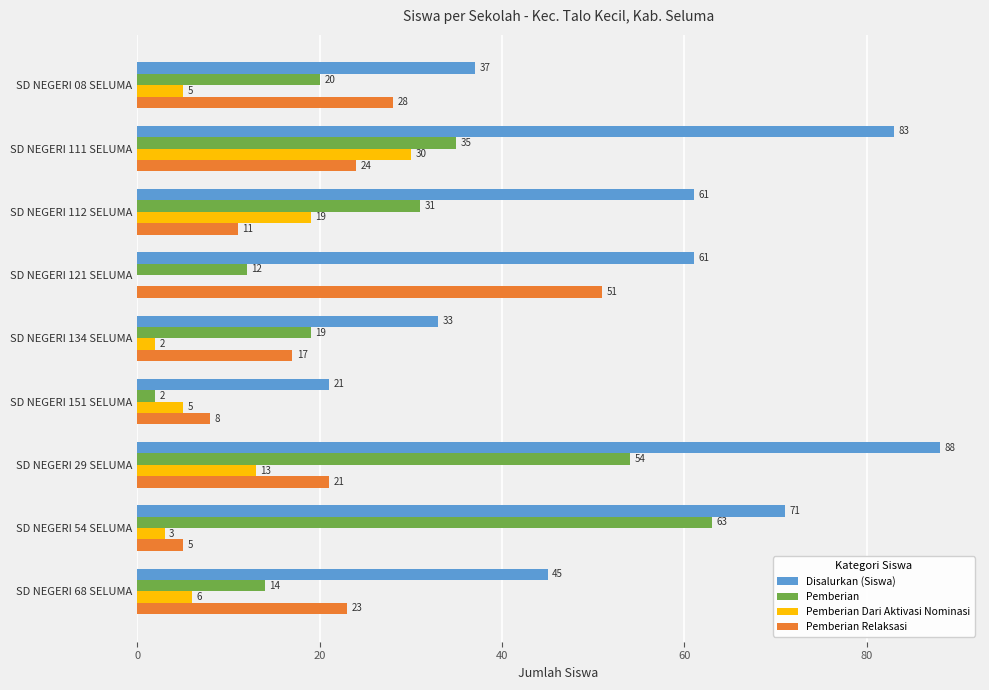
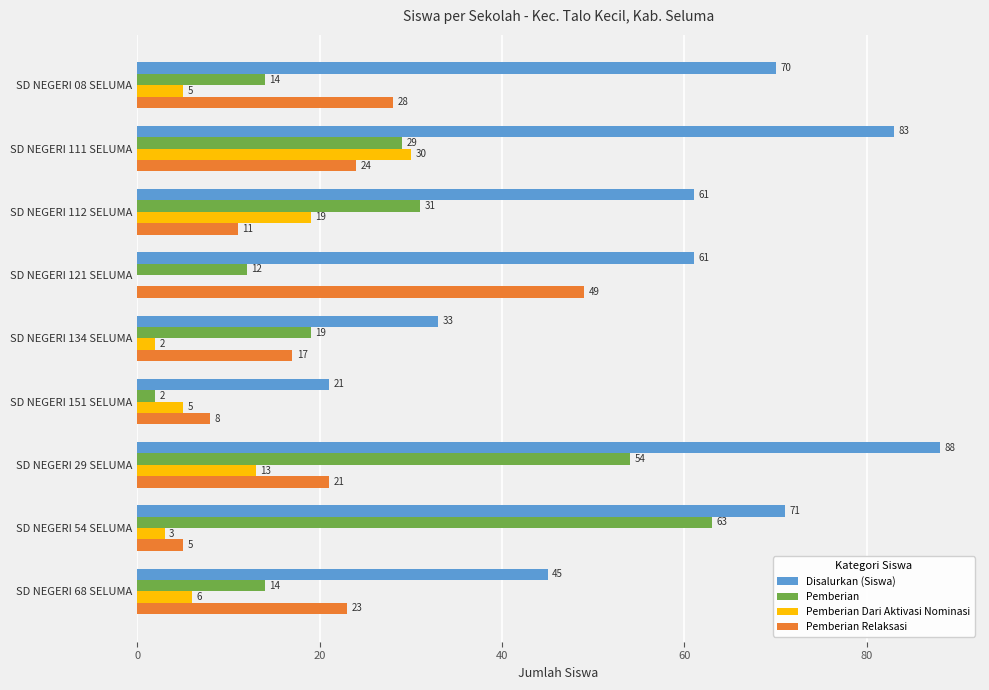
  {
    "Disalurkan (Siswa)": {
-     "SD NEGERI 08 SELUMA": 37,
+     "SD NEGERI 08 SELUMA": 70,
      "SD NEGERI 111 SELUMA": 83,
      "SD NEGERI 112 SELUMA": 61,
      "SD NEGERI 121 SELUMA": 61,
      "SD NEGERI 134 SELUMA": 33,
      "SD NEGERI 151 SELUMA": 21,
      "SD NEGERI 29 SELUMA": 88,
      "SD NEGERI 54 SELUMA": 71,
      "SD NEGERI 68 SELUMA": 45
    },
    "Pemberian": {
-     "SD NEGERI 08 SELUMA": 20,
-     "SD NEGERI 111 SELUMA": 35,
+     "SD NEGERI 08 SELUMA": 14,
+     "SD NEGERI 111 SELUMA": 29,
      "SD NEGERI 112 SELUMA": 31,
      "SD NEGERI 121 SELUMA": 12,
      "SD NEGERI 134 SELUMA": 19,
      "SD NEGERI 151 SELUMA": 2,
      "SD NEGERI 29 SELUMA": 54,
      "SD NEGERI 54 SELUMA": 63,
      "SD NEGERI 68 SELUMA": 14
    },
    "Pemberian Dari Aktivasi Nominasi": {
      "SD NEGERI 08 SELUMA": 5,
      "SD NEGERI 111 SELUMA": 30,
      "SD NEGERI 112 SELUMA": 19,
      "SD NEGERI 134 SELUMA": 2,
      "SD NEGERI 151 SELUMA": 5,
      "SD NEGERI 29 SELUMA": 13,
      "SD NEGERI 54 SELUMA": 3,
      "SD NEGERI 68 SELUMA": 6
    },
    "Pemberian Relaksasi": {
      "SD NEGERI 08 SELUMA": 28,
      "SD NEGERI 111 SELUMA": 24,
      "SD NEGERI 112 SELUMA": 11,
-     "SD NEGERI 121 SELUMA": 51,
+     "SD NEGERI 121 SELUMA": 49,
      "SD NEGERI 134 SELUMA": 17,
      "SD NEGERI 151 SELUMA": 8,
      "SD NEGERI 29 SELUMA": 21,
      "SD NEGERI 54 SELUMA": 5,
      "SD NEGERI 68 SELUMA": 23
    }
  }
